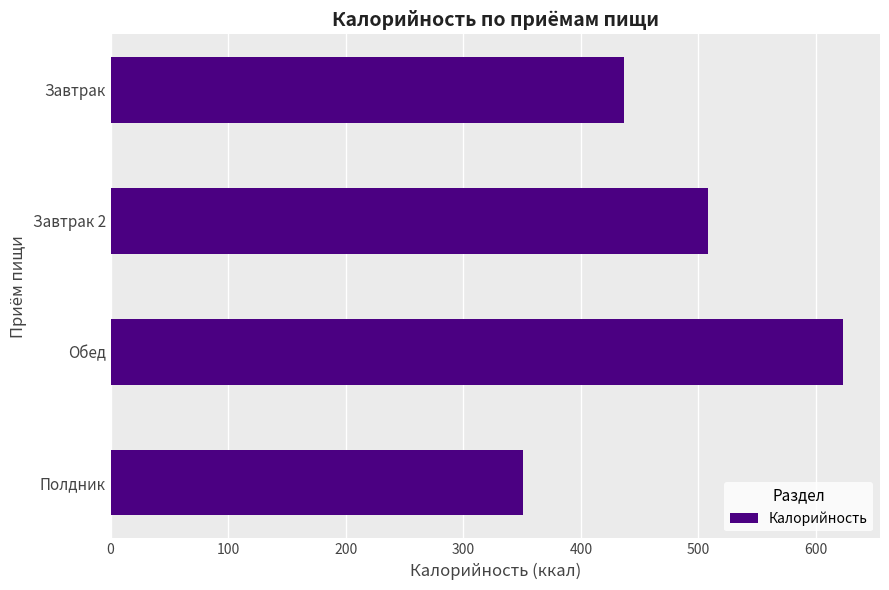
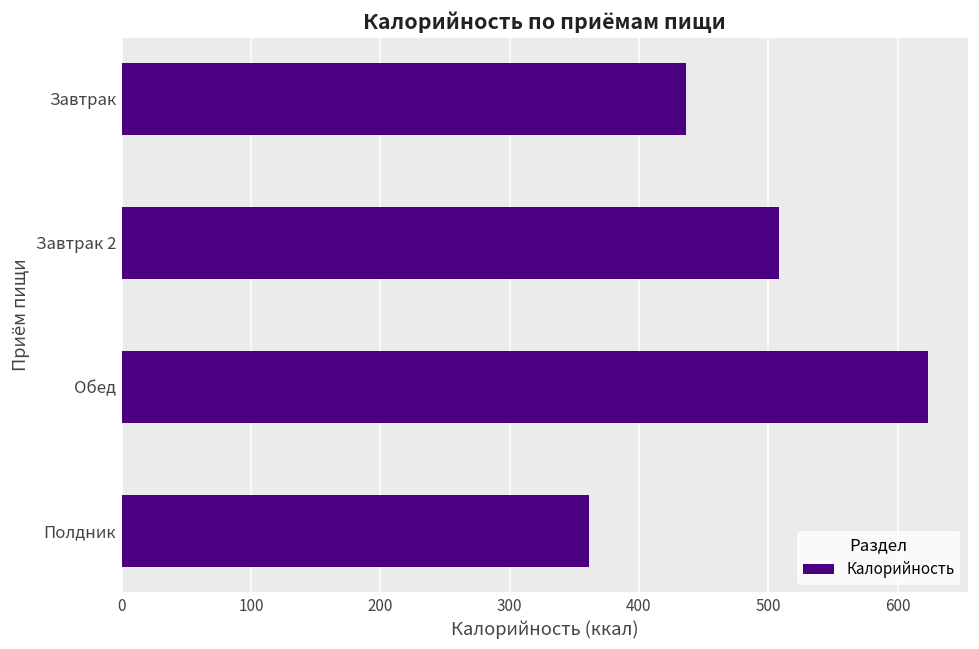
  {
    "Завтрак": 437,
    "Завтрак 2": 508,
    "Обед": 623,
-   "Полдник": 351
+   "Полдник": 361
  }
